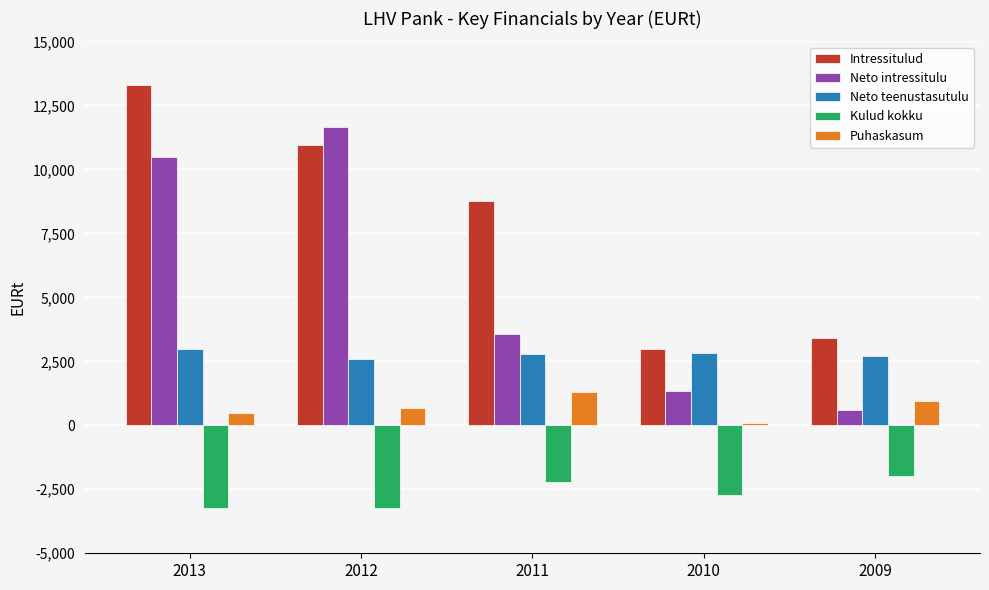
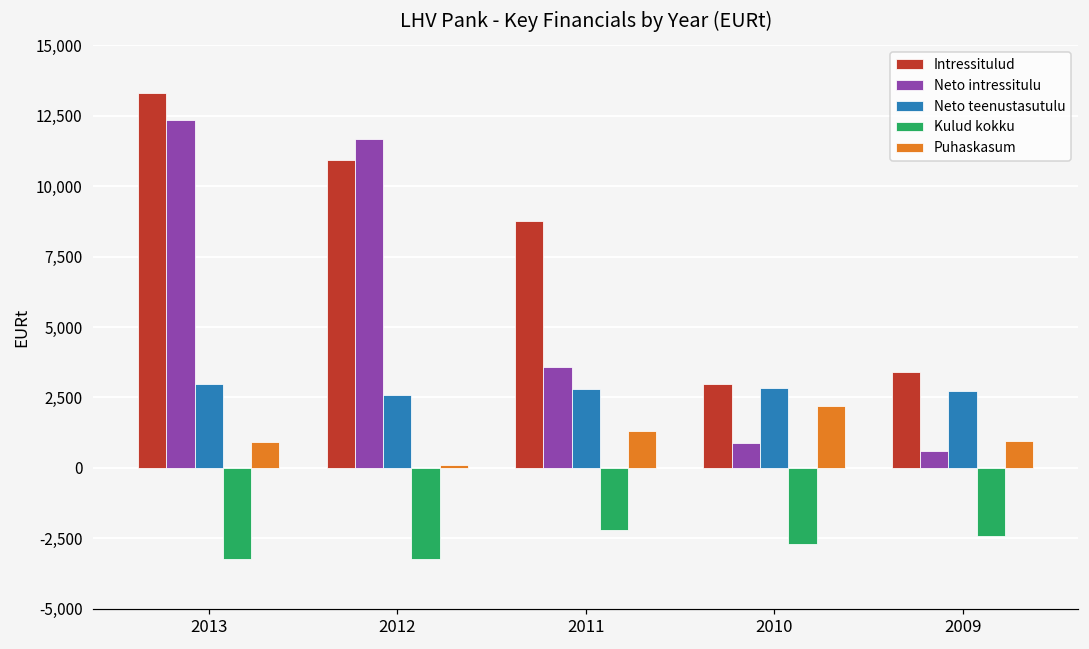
  {
    "Intressitulud": {
      "2013": "13,300",
      "2012": "10,900",
      "2011": "8,800",
      "2010": "3,000",
      "2009": "3,400"
    },
    "Neto intressitulu": {
-     "2013": "10,500",
+     "2013": "12,400",
      "2012": "11,700",
      "2011": "3,600",
-     "2010": "1,300",
+     "2010": "900",
      "2009": "600"
    },
    "Neto teenustasutulu": {
      "2013": "3,000",
      "2012": "2,600",
      "2011": "2,800",
      "2010": "2,800",
      "2009": "2,700"
    },
    "Kulud kokku": {
      "2013": "-3,200",
      "2012": "-3,200",
      "2011": "-2,200",
      "2010": "-2,700",
-     "2009": "-2,000"
+     "2009": "-2,400"
    },
    "Puhaskasum": {
-     "2013": "500",
-     "2012": "700",
+     "2013": "900",
+     "2012": "100",
      "2011": "1,300",
-     "2010": "100",
+     "2010": "2,200",
      "2009": "1,000"
    }
  }
